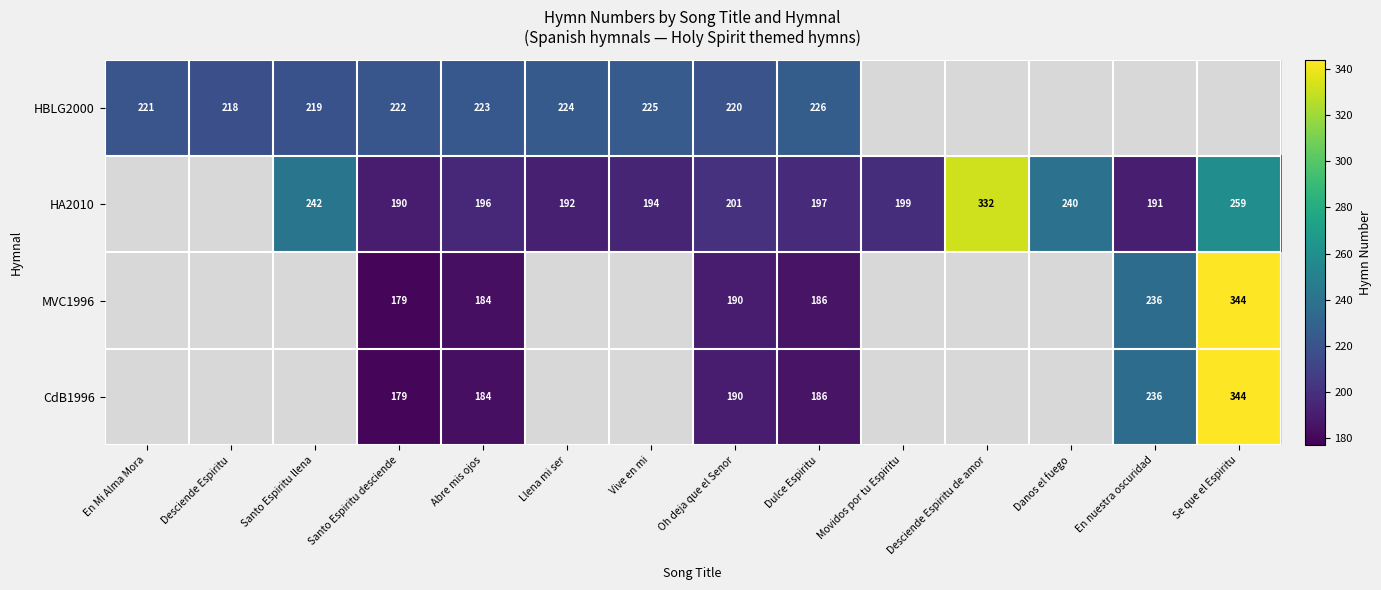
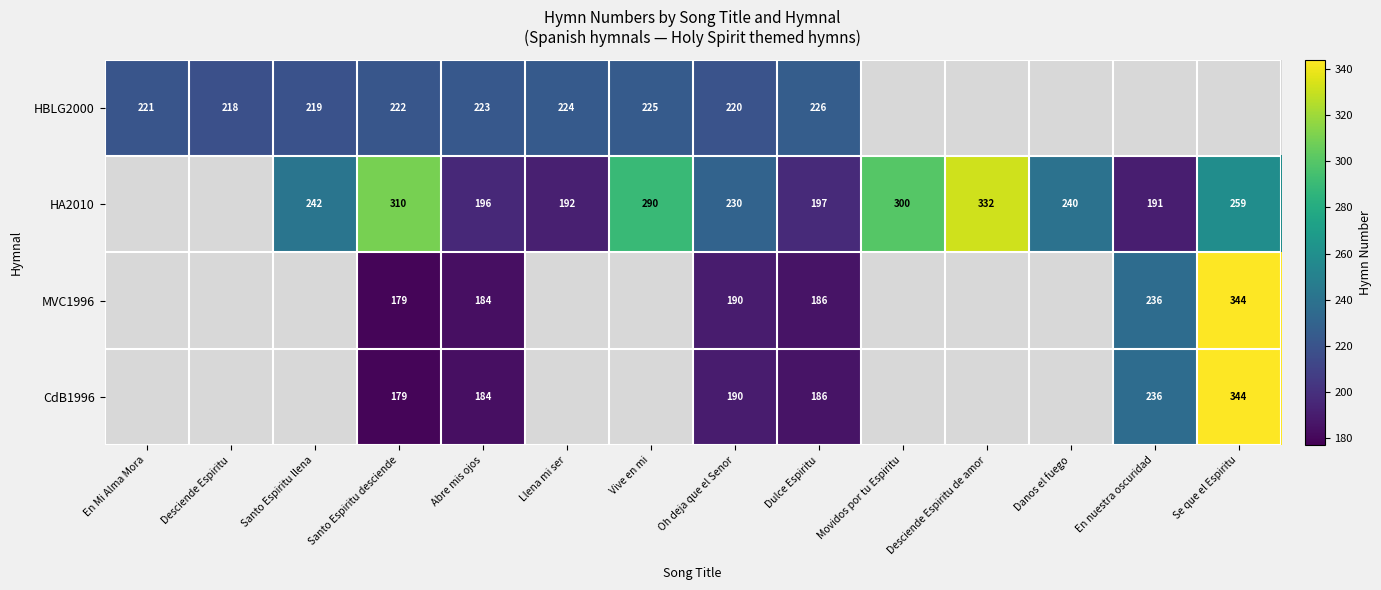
  {
    "HBLG2000": {
      "En Mi Alma Mora": 221,
      "Desciende Espiritu": 218,
      "Santo Espiritu llena": 219,
      "Santo Espiritu desciende": 222,
      "Abre mis ojos": 223,
      "Llena mi ser": 224,
      "Vive en mi": 225,
      "Oh deja que el Senor": 220,
      "Dulce Espiritu": 226
    },
    "HA2010": {
      "Santo Espiritu llena": 242,
-     "Santo Espiritu desciende": 190,
+     "Santo Espiritu desciende": 310,
      "Abre mis ojos": 196,
      "Llena mi ser": 192,
-     "Vive en mi": 194,
-     "Oh deja que el Senor": 201,
+     "Vive en mi": 290,
+     "Oh deja que el Senor": 230,
      "Dulce Espiritu": 197,
-     "Movidos por tu Espiritu": 199,
+     "Movidos por tu Espiritu": 300,
      "Desciende Espiritu de amor": 332,
      "Danos el fuego": 240,
      "En nuestra oscuridad": 191,
      "Se que el Espiritu": 259
    },
    "MVC1996": {
      "Santo Espiritu desciende": 179,
      "Abre mis ojos": 184,
      "Oh deja que el Senor": 190,
      "Dulce Espiritu": 186,
      "En nuestra oscuridad": 236,
      "Se que el Espiritu": 344
    },
    "CdB1996": {
      "Santo Espiritu desciende": 179,
      "Abre mis ojos": 184,
      "Oh deja que el Senor": 190,
      "Dulce Espiritu": 186,
      "En nuestra oscuridad": 236,
      "Se que el Espiritu": 344
    }
  }
